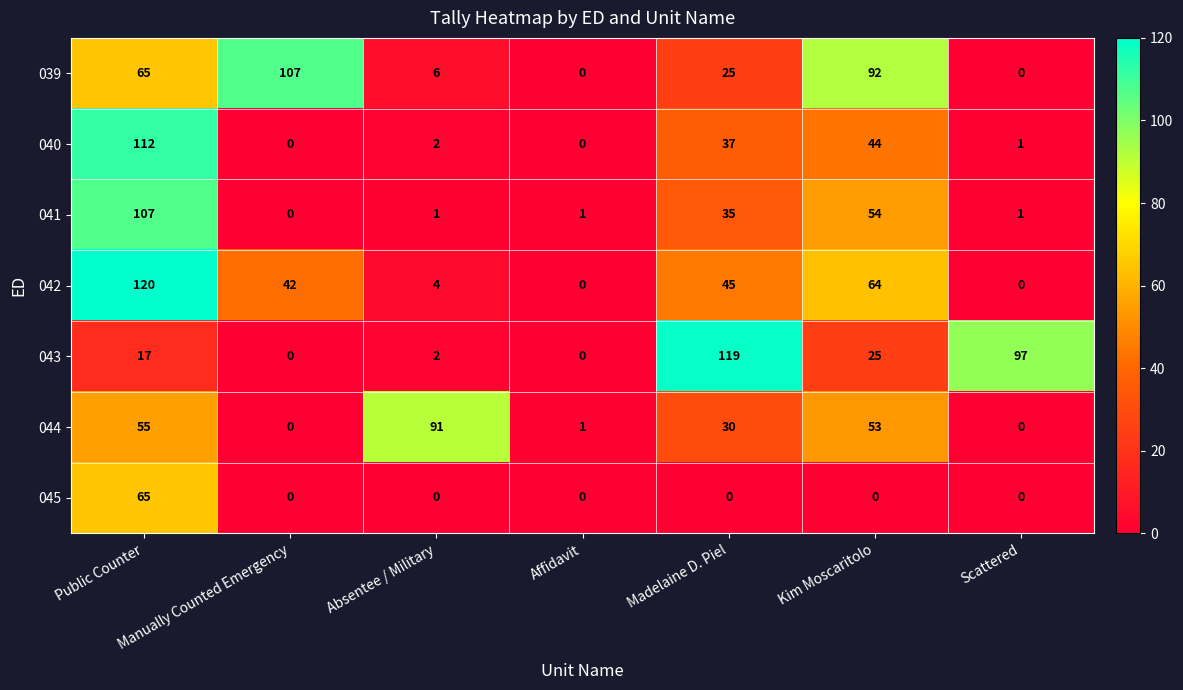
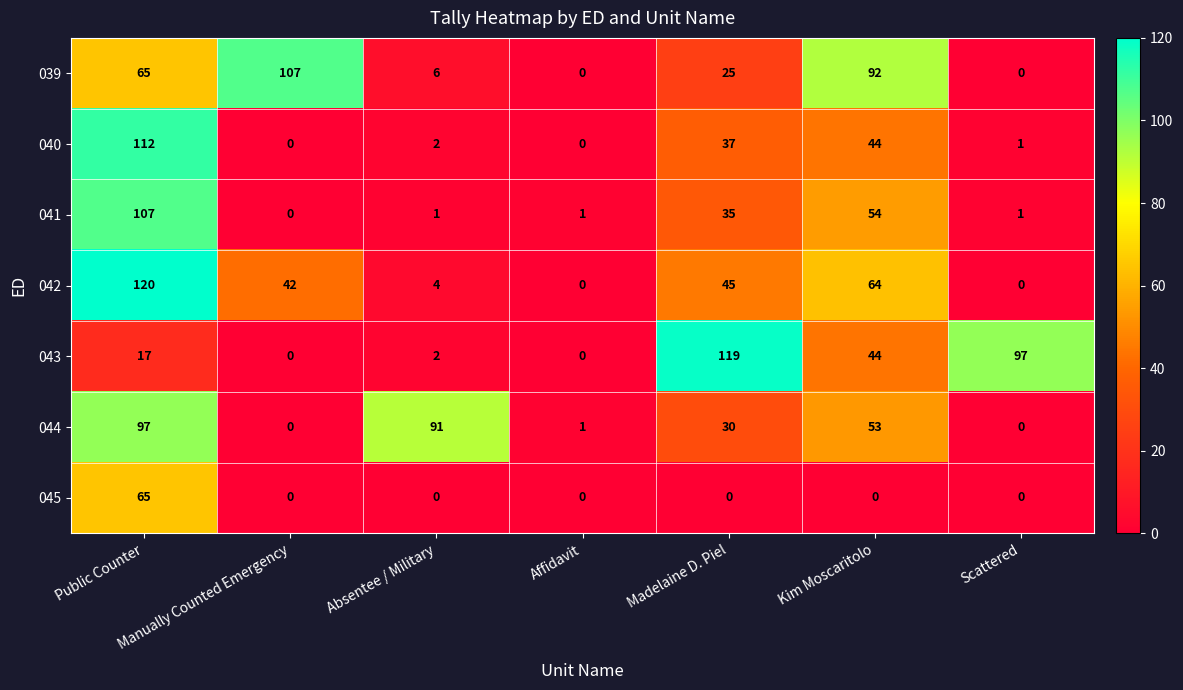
  {
    "039": {
      "Public Counter": 65,
      "Manually Counted Emergency": 107,
      "Absentee / Military": 6,
      "Affidavit": 0,
      "Madelaine D. Piel": 25,
      "Kim Moscaritolo": 92,
      "Scattered": 0
    },
    "040": {
      "Public Counter": 112,
      "Manually Counted Emergency": 0,
      "Absentee / Military": 2,
      "Affidavit": 0,
      "Madelaine D. Piel": 37,
      "Kim Moscaritolo": 44,
      "Scattered": 1
    },
    "041": {
      "Public Counter": 107,
      "Manually Counted Emergency": 0,
      "Absentee / Military": 1,
      "Affidavit": 1,
      "Madelaine D. Piel": 35,
      "Kim Moscaritolo": 54,
      "Scattered": 1
    },
    "042": {
      "Public Counter": 120,
      "Manually Counted Emergency": 42,
      "Absentee / Military": 4,
      "Affidavit": 0,
      "Madelaine D. Piel": 45,
      "Kim Moscaritolo": 64,
      "Scattered": 0
    },
    "043": {
      "Public Counter": 17,
      "Manually Counted Emergency": 0,
      "Absentee / Military": 2,
      "Affidavit": 0,
      "Madelaine D. Piel": 119,
-     "Kim Moscaritolo": 25,
+     "Kim Moscaritolo": 44,
      "Scattered": 97
    },
    "044": {
-     "Public Counter": 55,
+     "Public Counter": 97,
      "Manually Counted Emergency": 0,
      "Absentee / Military": 91,
      "Affidavit": 1,
      "Madelaine D. Piel": 30,
      "Kim Moscaritolo": 53,
      "Scattered": 0
    },
    "045": {
      "Public Counter": 65,
      "Manually Counted Emergency": 0,
      "Absentee / Military": 0,
      "Affidavit": 0,
      "Madelaine D. Piel": 0,
      "Kim Moscaritolo": 0,
      "Scattered": 0
    }
  }
